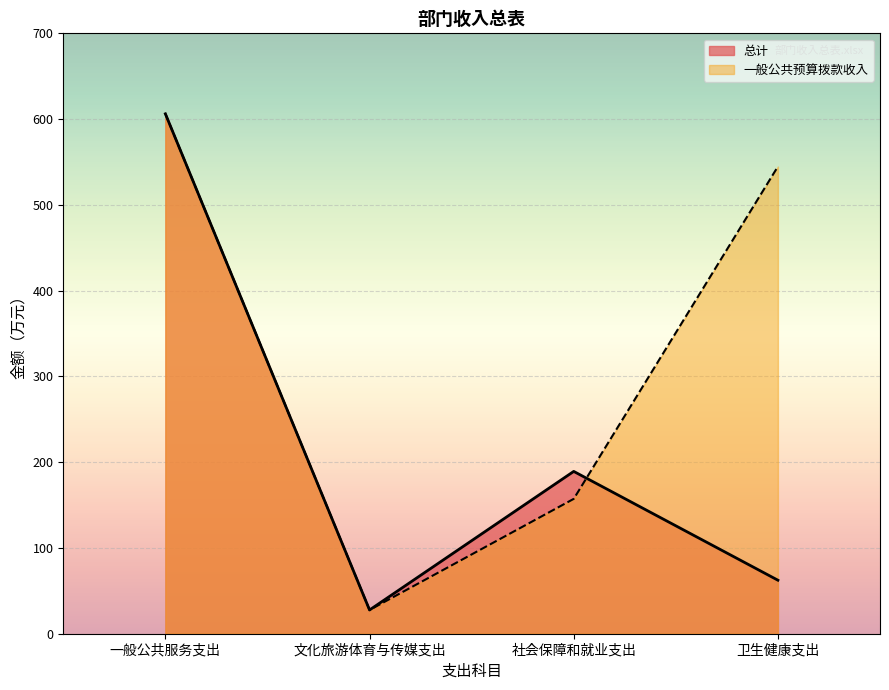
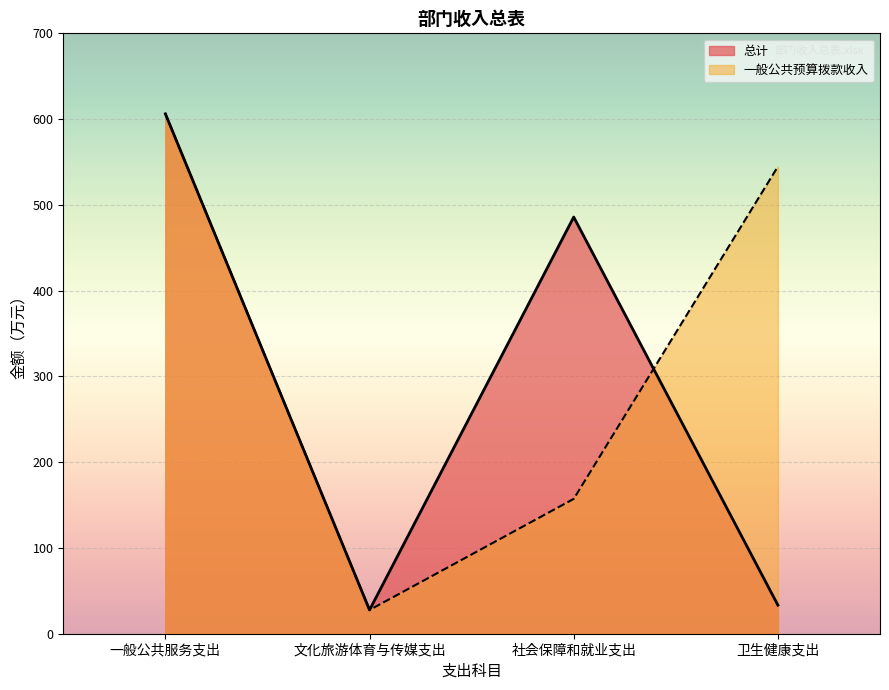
  {
    "总计": {
-     "社会保障和就业支出": 190,
-     "卫生健康支出": 60
+     "社会保障和就业支出": 490,
+     "卫生健康支出": 30
    },
    "一般公共预算拨款收入": {
      "社会保障和就业支出": 160,
      "卫生健康支出": 540
    }
  }
